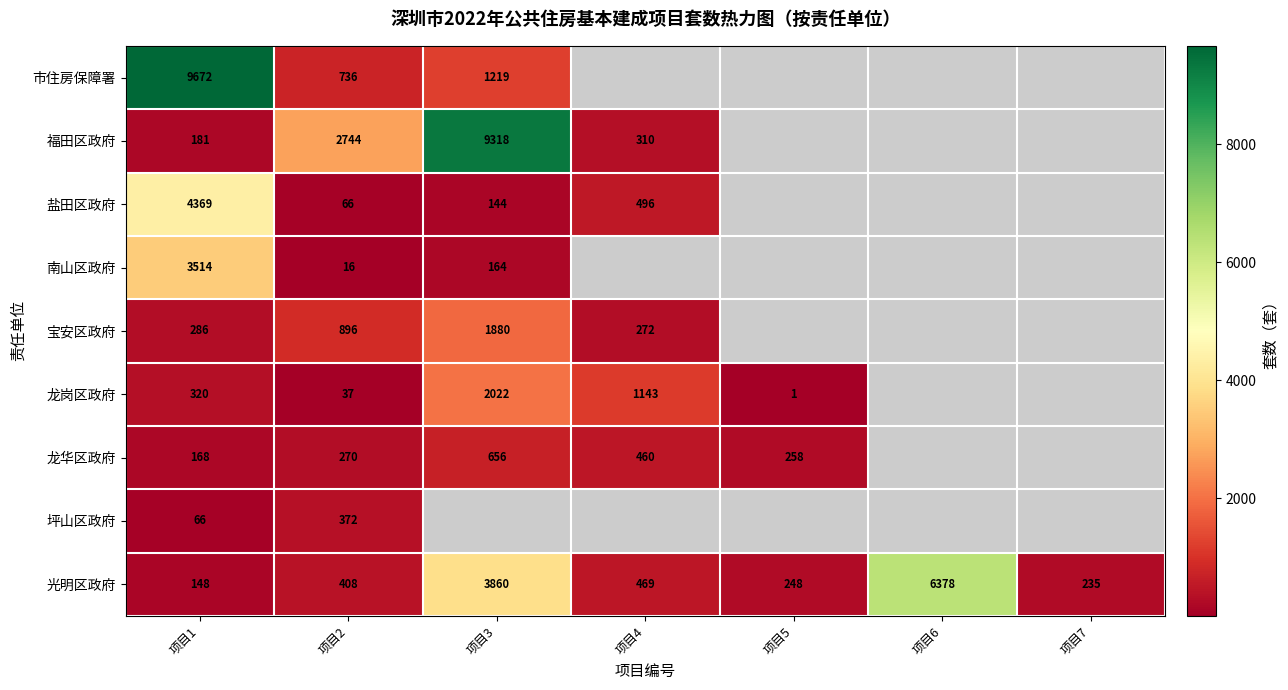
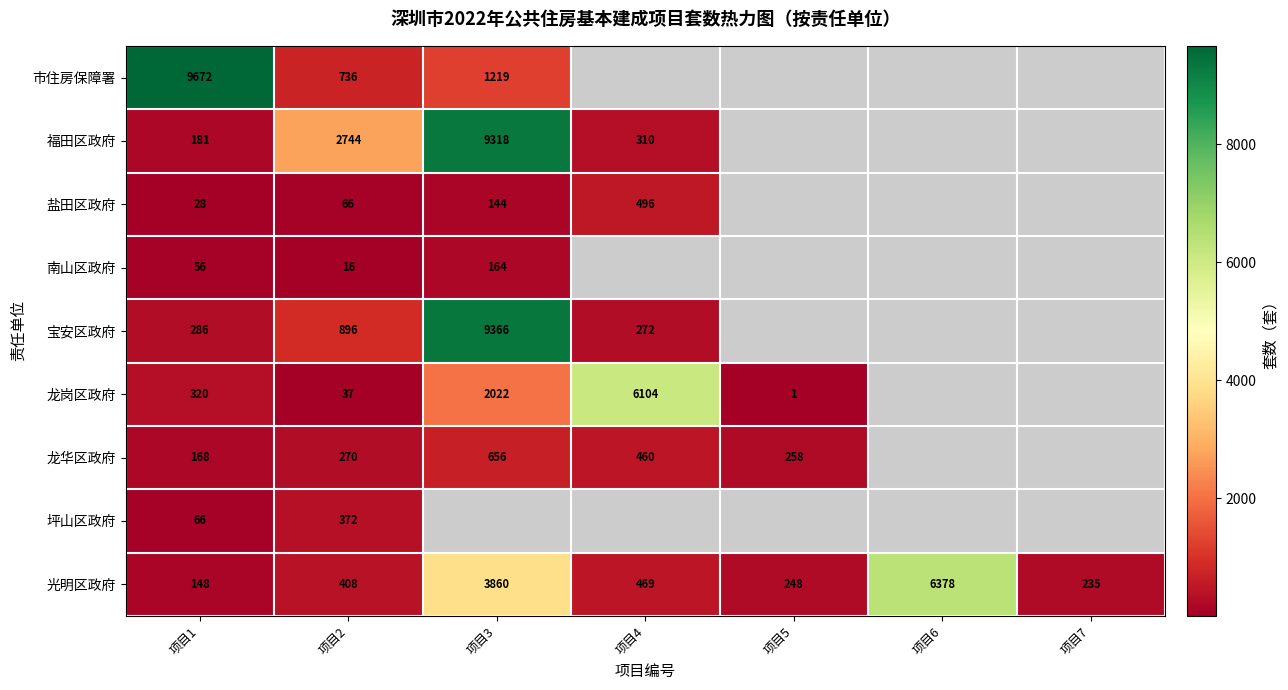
  {
    "市住房保障署": {
      "项目1": 9672,
      "项目2": 736,
      "项目3": 1219
    },
    "福田区政府": {
      "项目1": 181,
      "项目2": 2744,
      "项目3": 9318,
      "项目4": 310
    },
    "盐田区政府": {
-     "项目1": 4369,
+     "项目1": 28,
      "项目2": 66,
      "项目3": 144,
      "项目4": 496
    },
    "南山区政府": {
-     "项目1": 3514,
+     "项目1": 56,
      "项目2": 16,
      "项目3": 164
    },
    "宝安区政府": {
      "项目1": 286,
      "项目2": 896,
-     "项目3": 1880,
+     "项目3": 9366,
      "项目4": 272
    },
    "龙岗区政府": {
      "项目1": 320,
      "项目2": 37,
      "项目3": 2022,
-     "项目4": 1143,
+     "项目4": 6104,
      "项目5": 1
    },
    "龙华区政府": {
      "项目1": 168,
      "项目2": 270,
      "项目3": 656,
      "项目4": 460,
      "项目5": 258
    },
    "坪山区政府": {
      "项目1": 66,
      "项目2": 372
    },
    "光明区政府": {
      "项目1": 148,
      "项目2": 408,
      "项目3": 3860,
      "项目4": 469,
      "项目5": 248,
      "项目6": 6378,
      "项目7": 235
    }
  }
